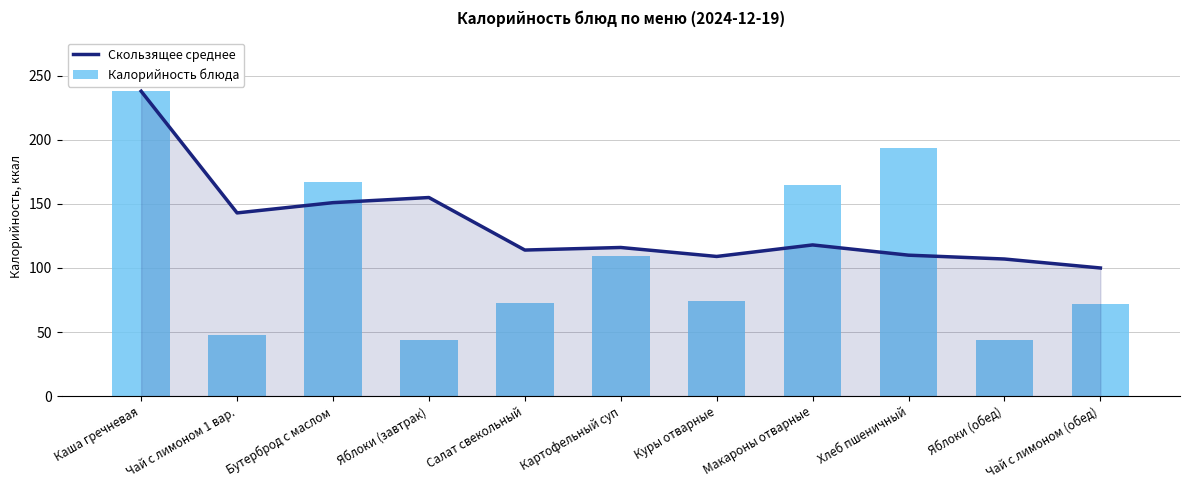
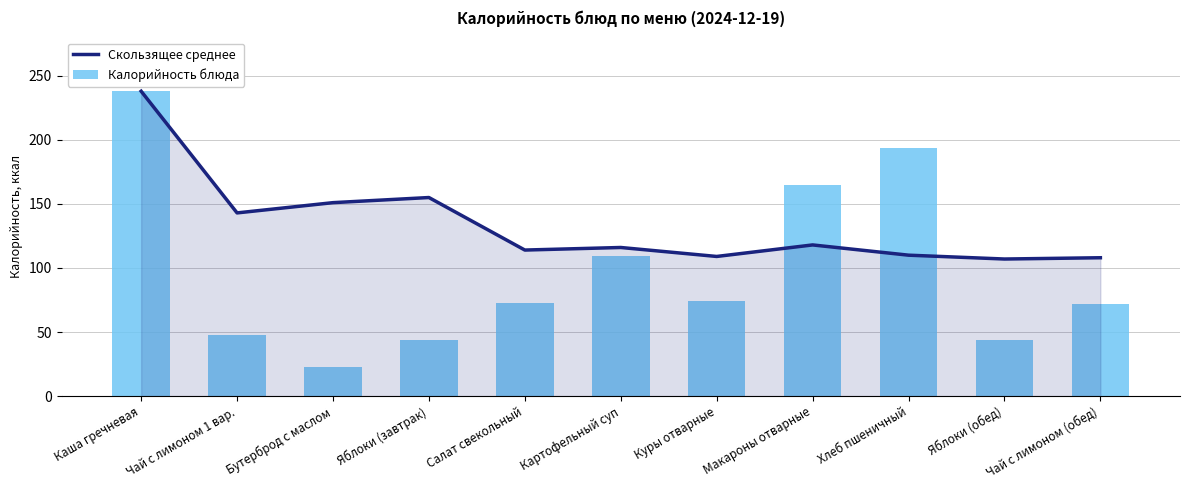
  {
    "Скользящее среднее": {
      "Каша гречневая": 238,
      "Чай с лимоном 1 вар.": 143,
      "Бутерброд с маслом": 151,
      "Яблоки (завтрак)": 155,
      "Салат свекольный": 114,
      "Картофельный суп": 116,
      "Куры отварные": 109,
      "Макароны отварные": 118,
      "Хлеб пшеничный": 110,
      "Яблоки (обед)": 107,
-     "Чай с лимоном (обед)": 100
+     "Чай с лимоном (обед)": 108
    },
    "Калорийность блюда": {
      "Каша гречневая": 238,
      "Чай с лимоном 1 вар.": 48,
-     "Бутерброд с маслом": 167,
+     "Бутерброд с маслом": 23,
      "Яблоки (завтрак)": 44,
      "Салат свекольный": 73,
      "Картофельный суп": 109,
      "Куры отварные": 74,
      "Макароны отварные": 165,
      "Хлеб пшеничный": 194,
      "Яблоки (обед)": 44,
      "Чай с лимоном (обед)": 72
    }
  }
